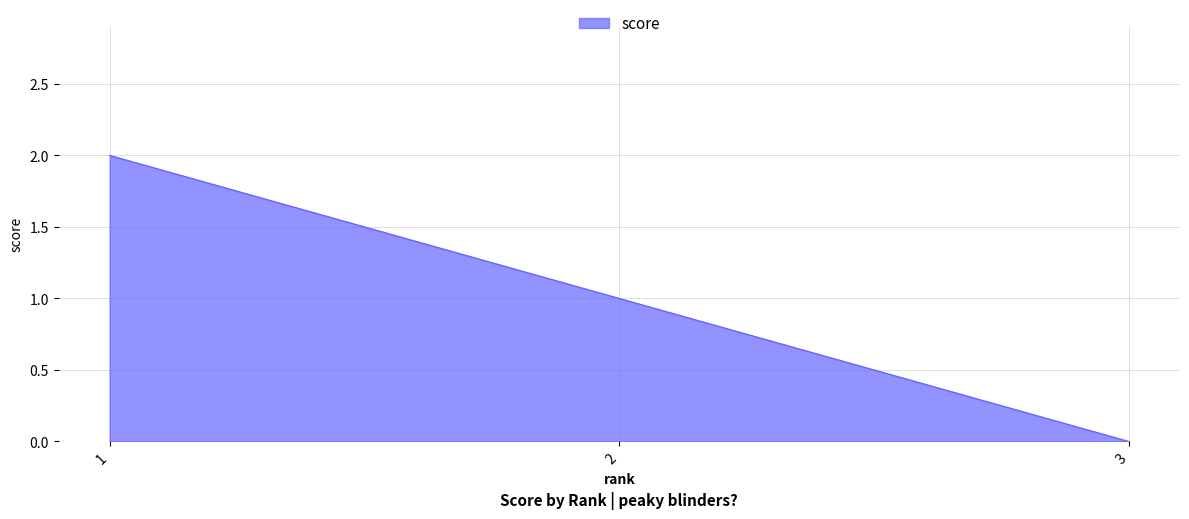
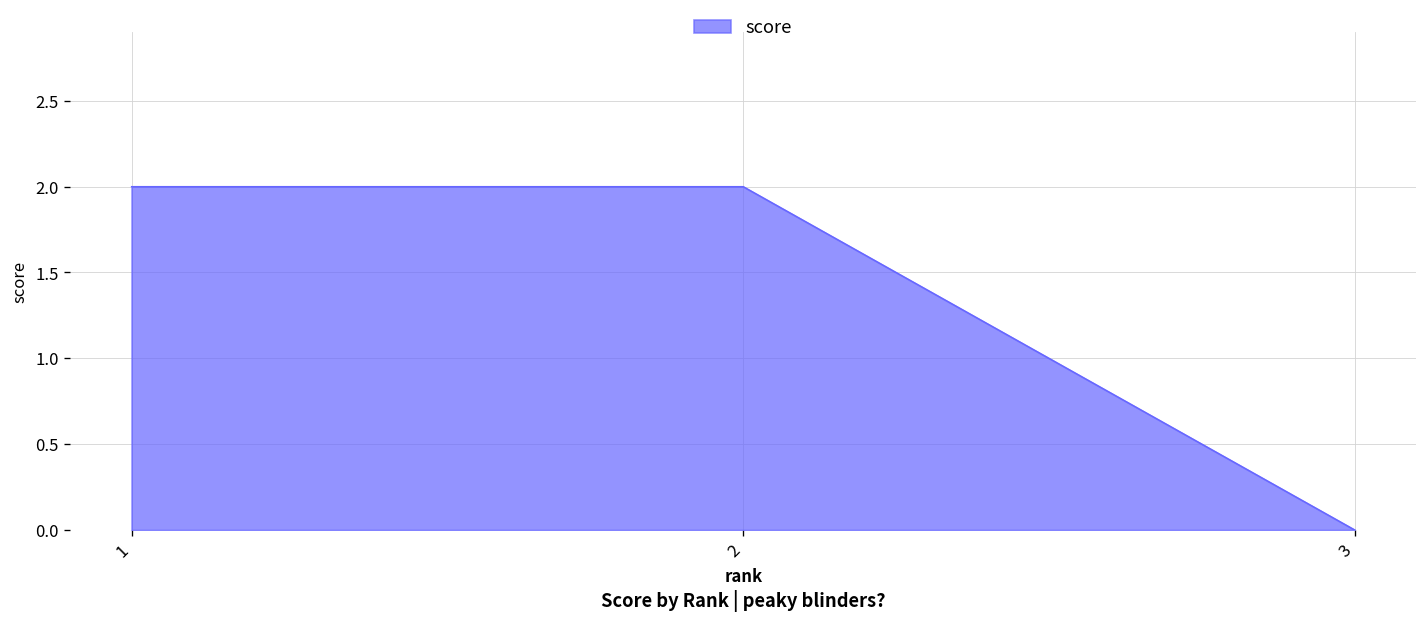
  {
    "1": 2,
-   "2": 1,
+   "2": 2,
    "3": 0
  }
